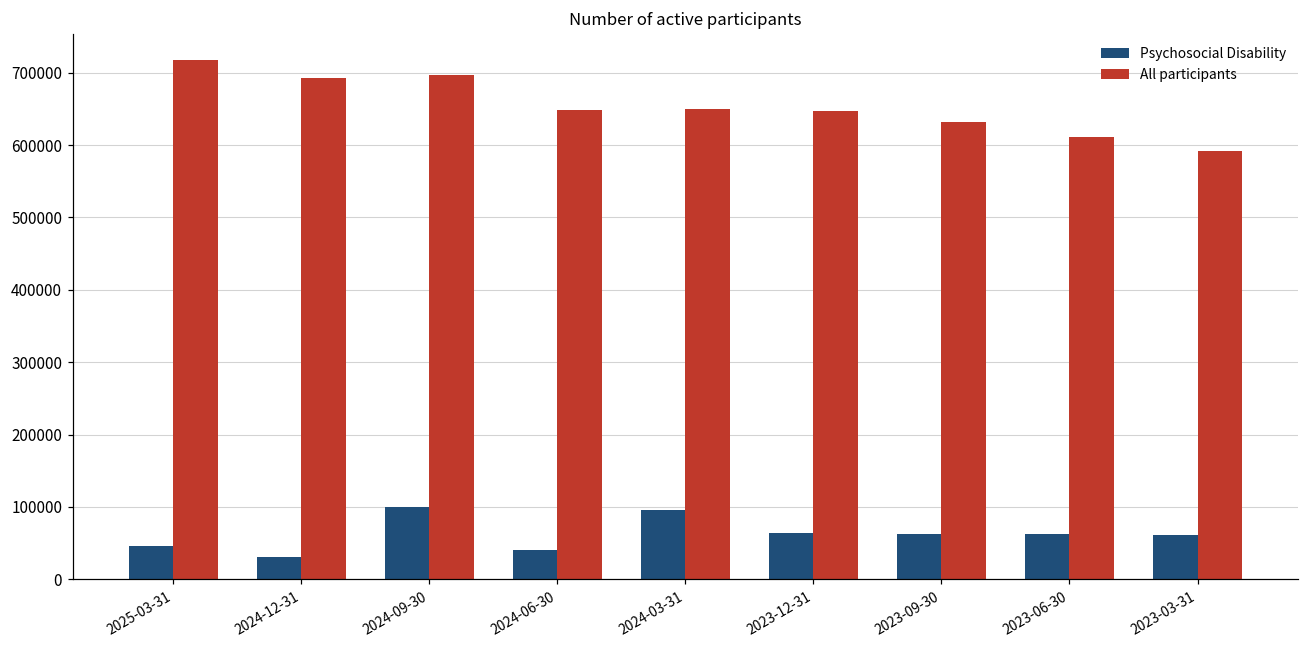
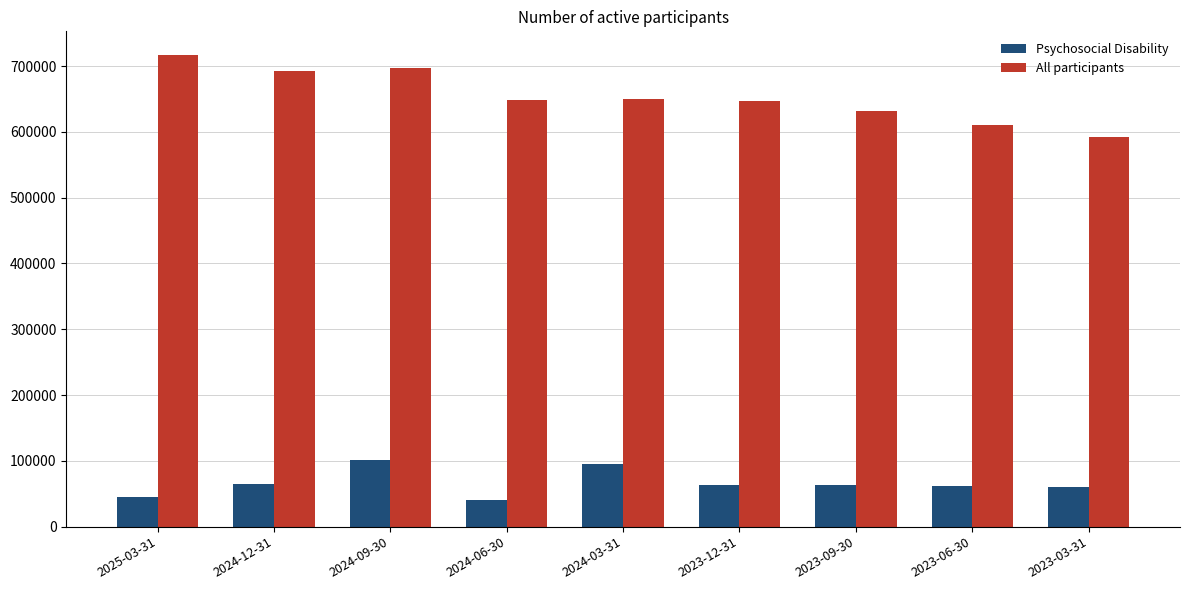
  {
    "Psychosocial Disability": {
      "2025-03-31": 50000,
-     "2024-12-31": 30000,
+     "2024-12-31": 60000,
      "2024-09-30": 100000,
      "2024-06-30": 40000,
      "2024-03-31": 100000,
      "2023-12-31": 60000,
      "2023-09-30": 60000,
      "2023-06-30": 60000,
      "2023-03-31": 60000
    },
    "All participants": {
      "2025-03-31": 720000,
      "2024-12-31": 690000,
      "2024-09-30": 700000,
      "2024-06-30": 650000,
      "2024-03-31": 650000,
      "2023-12-31": 650000,
      "2023-09-30": 630000,
      "2023-06-30": 610000,
      "2023-03-31": 590000
    }
  }
